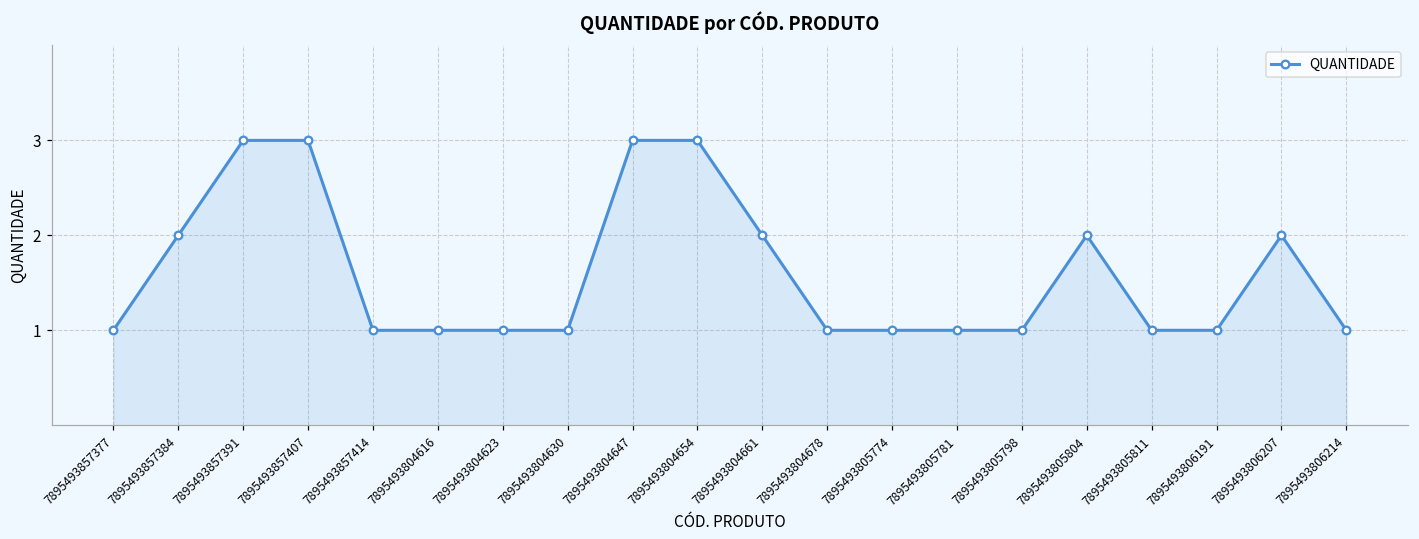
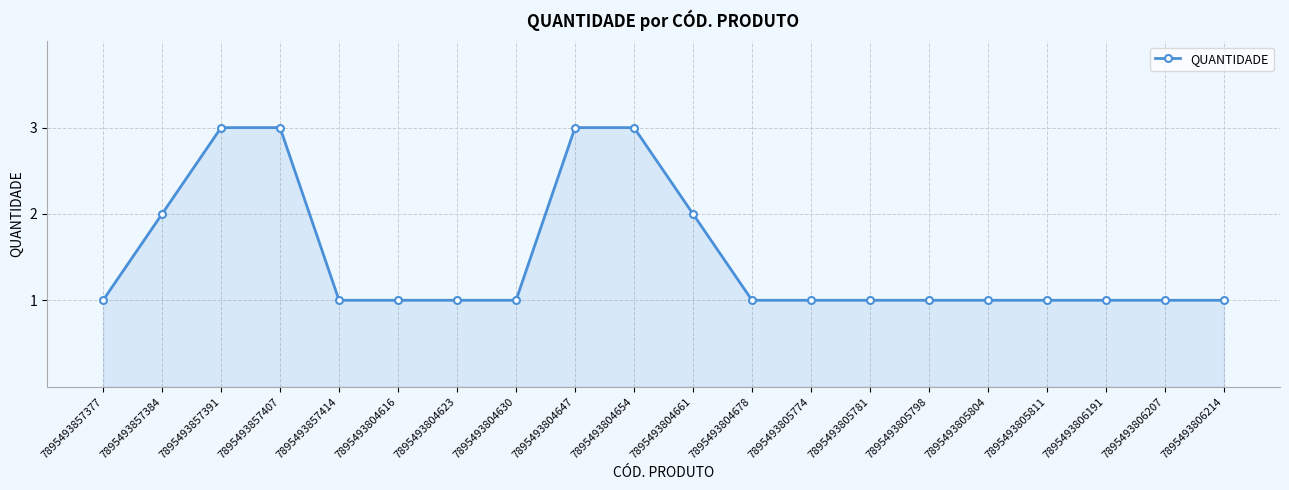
  {
    "7895493857377": 1,
    "7895493857384": 2,
    "7895493857391": 3,
    "7895493857407": 3,
    "7895493857414": 1,
    "7895493804616": 1,
    "7895493804623": 1,
    "7895493804630": 1,
    "7895493804647": 3,
    "7895493804654": 3,
    "7895493804661": 2,
    "7895493804678": 1,
    "7895493805774": 1,
    "7895493805781": 1,
    "7895493805798": 1,
-   "7895493805804": 2,
+   "7895493805804": 1,
    "7895493805811": 1,
    "7895493806191": 1,
-   "7895493806207": 2,
+   "7895493806207": 1,
    "7895493806214": 1
  }
